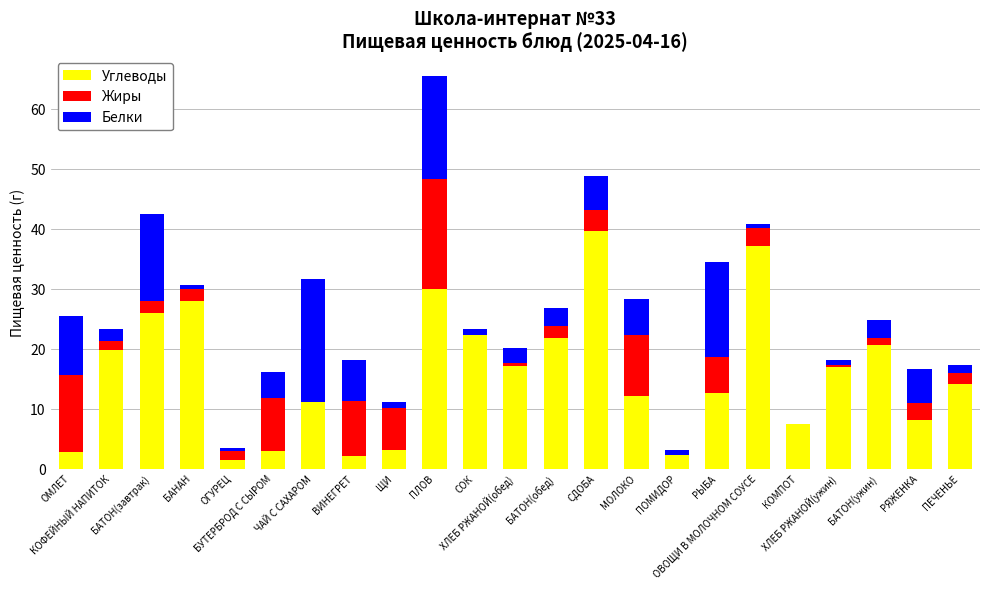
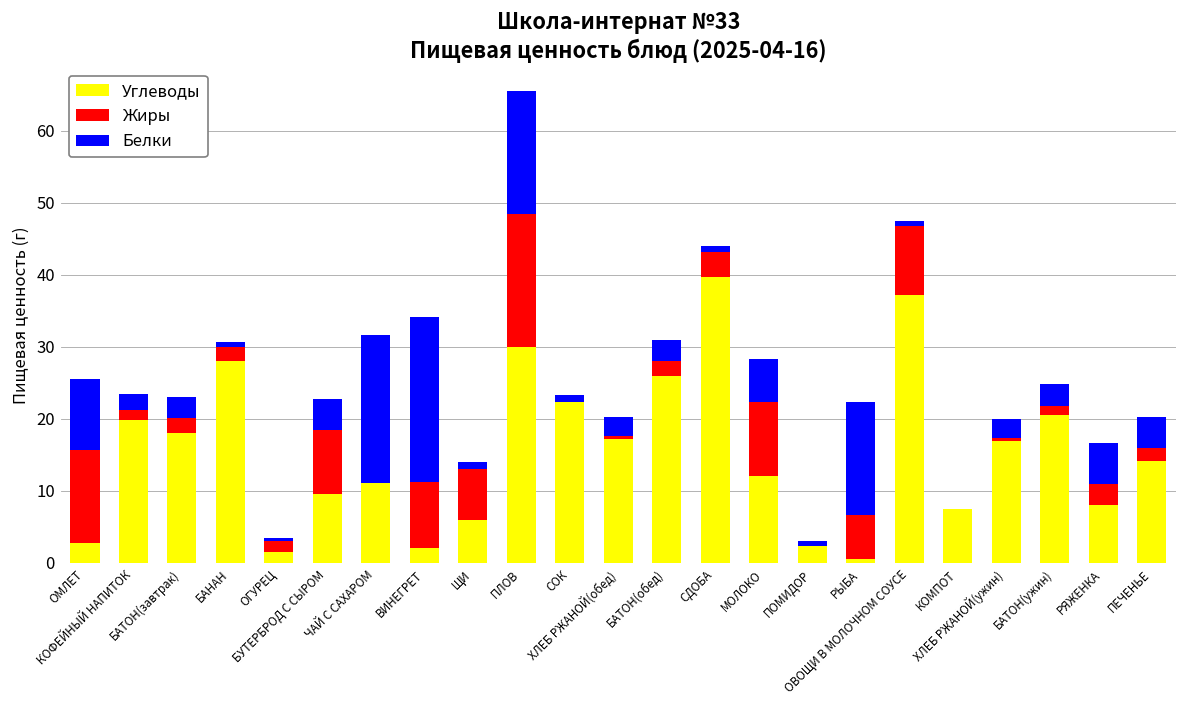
  {
    "Углеводы": {
      "ОМЛЕТ": 3,
      "КОФЕЙНЫЙ НАПИТОК": 20,
-     "БАТОН(завтрак)": 26,
+     "БАТОН(завтрак)": 18,
      "БАНАН": 28,
      "ОГУРЕЦ": 2,
-     "БУТЕРБРОД С СЫРОМ": 3,
+     "БУТЕРБРОД С СЫРОМ": 10,
      "ЧАЙ С САХАРОМ": 11,
      "ВИНЕГРЕТ": 2,
-     "ЩИ": 3,
+     "ЩИ": 6,
      "ПЛОВ": 30,
      "СОК": 22,
      "ХЛЕБ РЖАНОЙ(обед)": 17,
-     "БАТОН(обед)": 22,
+     "БАТОН(обед)": 26,
      "СДОБА": 40,
      "МОЛОКО": 12,
      "ПОМИДОР": 2,
-     "РЫБА": 13,
+     "РЫБА": 1,
      "ОВОЩИ В МОЛОЧНОМ СОУСЕ": 37,
      "КОМПОТ": 8,
      "ХЛЕБ РЖАНОЙ(ужин)": 17,
      "БАТОН(ужин)": 21,
      "РЯЖЕНКА": 8,
      "ПЕЧЕНЬЕ": 14
    },
    "Жиры": {
      "ОМЛЕТ": 13,
      "КОФЕЙНЫЙ НАПИТОК": 2,
      "БАТОН(завтрак)": 2,
      "БАНАН": 2,
      "ОГУРЕЦ": 2,
      "БУТЕРБРОД С СЫРОМ": 9,
      "ЧАЙ С САХАРОМ": 0,
      "ВИНЕГРЕТ": 9,
      "ЩИ": 7,
      "ПЛОВ": 18,
      "СОК": 0,
      "БАТОН(обед)": 2,
      "СДОБА": 4,
      "МОЛОКО": 10,
      "РЫБА": 6,
-     "ОВОЩИ В МОЛОЧНОМ СОУСЕ": 3,
+     "ОВОЩИ В МОЛОЧНОМ СОУСЕ": 10,
      "КОМПОТ": 0,
      "БАТОН(ужин)": 1,
      "РЯЖЕНКА": 3,
      "ПЕЧЕНЬЕ": 2
    },
    "Белки": {
      "ОМЛЕТ": 10,
      "КОФЕЙНЫЙ НАПИТОК": 2,
-     "БАТОН(завтрак)": 15,
+     "БАТОН(завтрак)": 3,
      "БАНАН": 1,
      "ОГУРЕЦ": 1,
      "БУТЕРБРОД С СЫРОМ": 4,
      "ЧАЙ С САХАРОМ": 21,
-     "ВИНЕГРЕТ": 7,
+     "ВИНЕГРЕТ": 23,
      "ЩИ": 1,
      "ПЛОВ": 17,
      "СОК": 1,
      "ХЛЕБ РЖАНОЙ(обед)": 3,
      "БАТОН(обед)": 3,
-     "СДОБА": 6,
+     "СДОБА": 1,
      "МОЛОКО": 6,
      "ПОМИДОР": 1,
      "РЫБА": 16,
      "ОВОЩИ В МОЛОЧНОМ СОУСЕ": 1,
      "КОМПОТ": 0,
-     "ХЛЕБ РЖАНОЙ(ужин)": 1,
+     "ХЛЕБ РЖАНОЙ(ужин)": 3,
      "БАТОН(ужин)": 3,
      "РЯЖЕНКА": 6,
-     "ПЕЧЕНЬЕ": 1
+     "ПЕЧЕНЬЕ": 4
    }
  }
